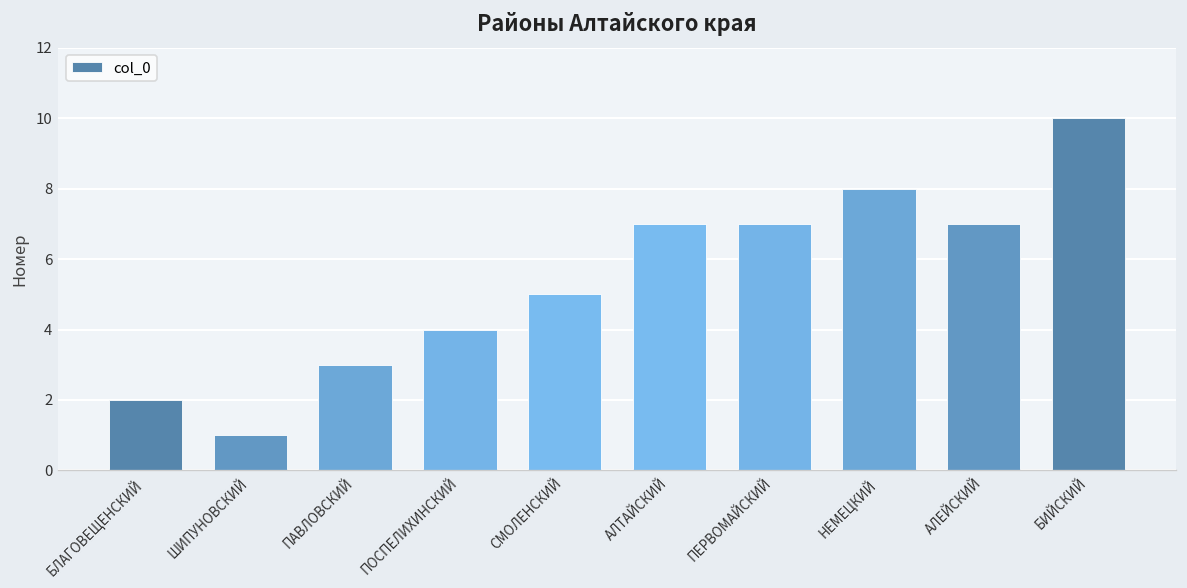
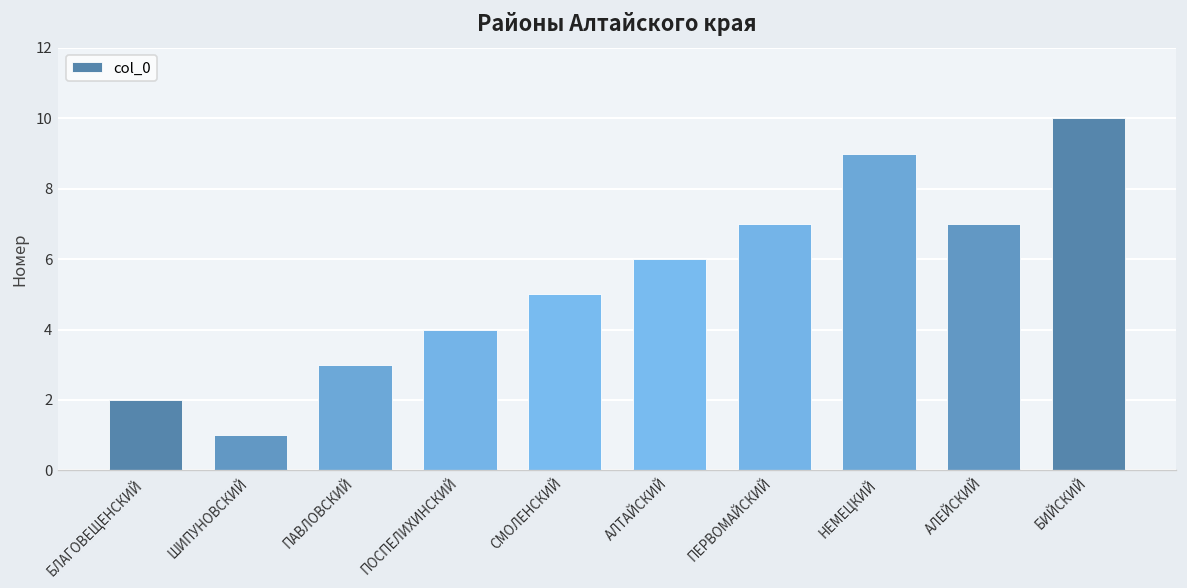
  {
    "БЛАГОВЕЩЕНСКИЙ": 2,
    "ШИПУНОВСКИЙ": 1,
    "ПАВЛОВСКИЙ": 3,
    "ПОСПЕЛИХИНСКИЙ": 4,
    "СМОЛЕНСКИЙ": 5,
-   "АЛТАЙСКИЙ": 7,
+   "АЛТАЙСКИЙ": 6,
    "ПЕРВОМАЙСКИЙ": 7,
-   "НЕМЕЦКИЙ": 8,
+   "НЕМЕЦКИЙ": 9,
    "АЛЕЙСКИЙ": 7,
    "БИЙСКИЙ": 10
  }
